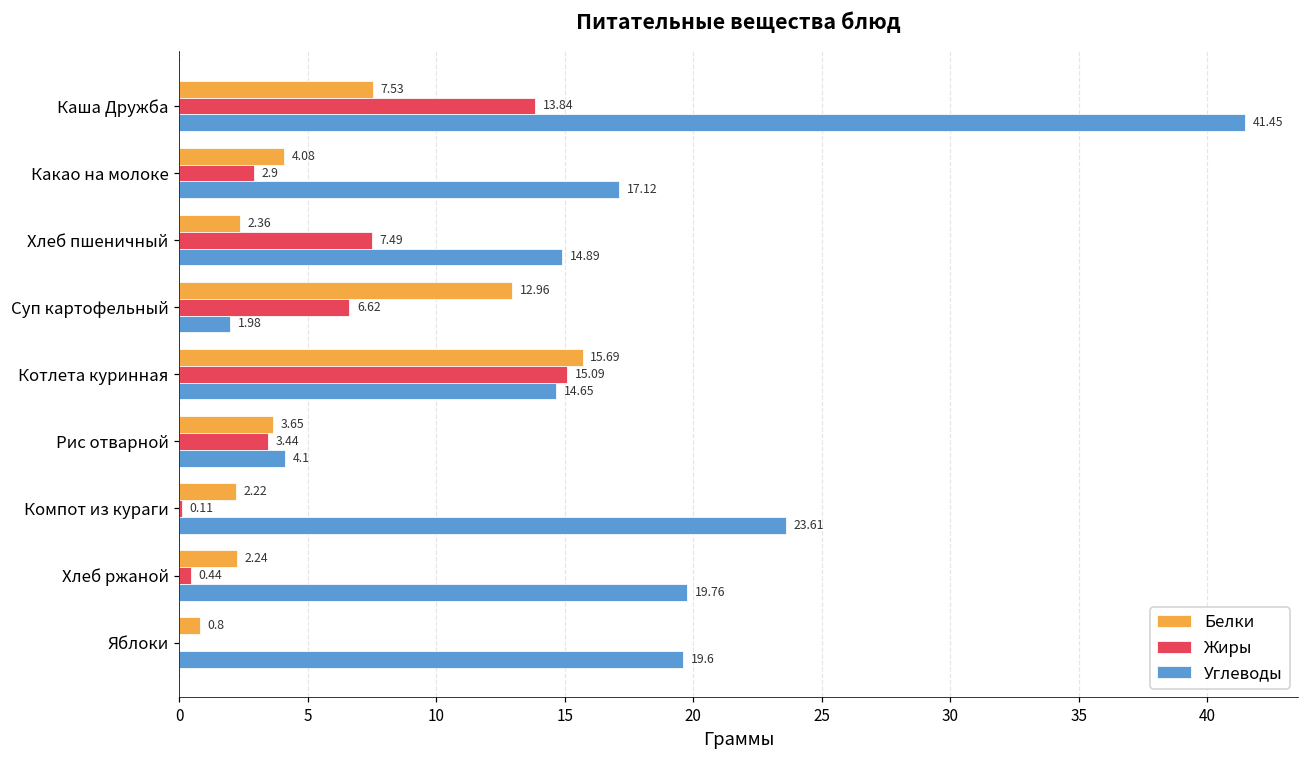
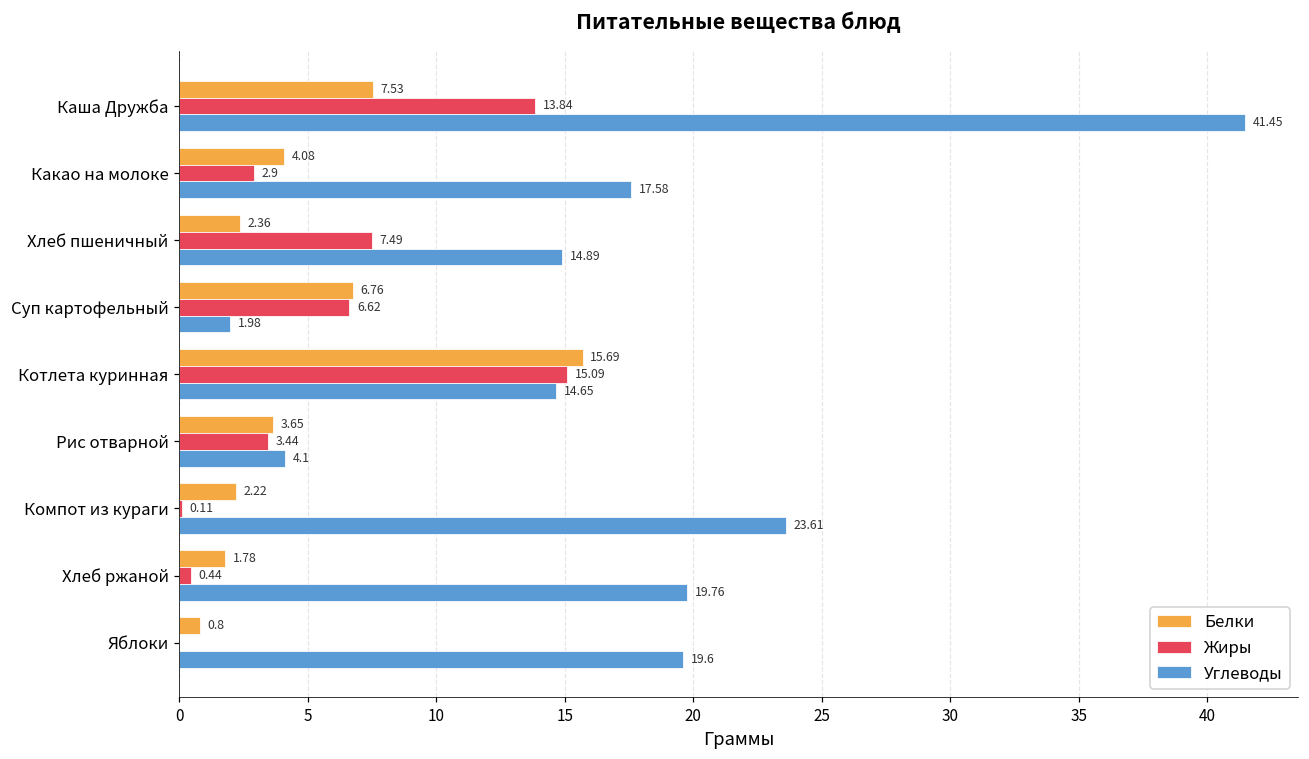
  {
    "Белки": {
      "Каша Дружба": 7.53,
      "Какао на молоке": 4.08,
      "Хлеб пшеничный": 2.36,
-     "Суп картофельный": 12.96,
+     "Суп картофельный": 6.76,
      "Котлета куринная": 15.69,
      "Рис отварной": 3.65,
      "Компот из кураги": 2.22,
-     "Хлеб ржаной": 2.24,
+     "Хлеб ржаной": 1.78,
      "Яблоки": 0.8
    },
    "Жиры": {
      "Каша Дружба": 13.84,
      "Какао на молоке": 2.9,
      "Хлеб пшеничный": 7.49,
      "Суп картофельный": 6.62,
      "Котлета куринная": 15.09,
      "Рис отварной": 3.44,
      "Компот из кураги": 0.11,
      "Хлеб ржаной": 0.44
    },
    "Углеводы": {
      "Каша Дружба": 41.45,
-     "Какао на молоке": 17.12,
+     "Какао на молоке": 17.58,
      "Хлеб пшеничный": 14.89,
      "Суп картофельный": 1.98,
      "Котлета куринная": 14.65,
      "Рис отварной": 4.1,
      "Компот из кураги": 23.61,
      "Хлеб ржаной": 19.76,
      "Яблоки": 19.6
    }
  }
